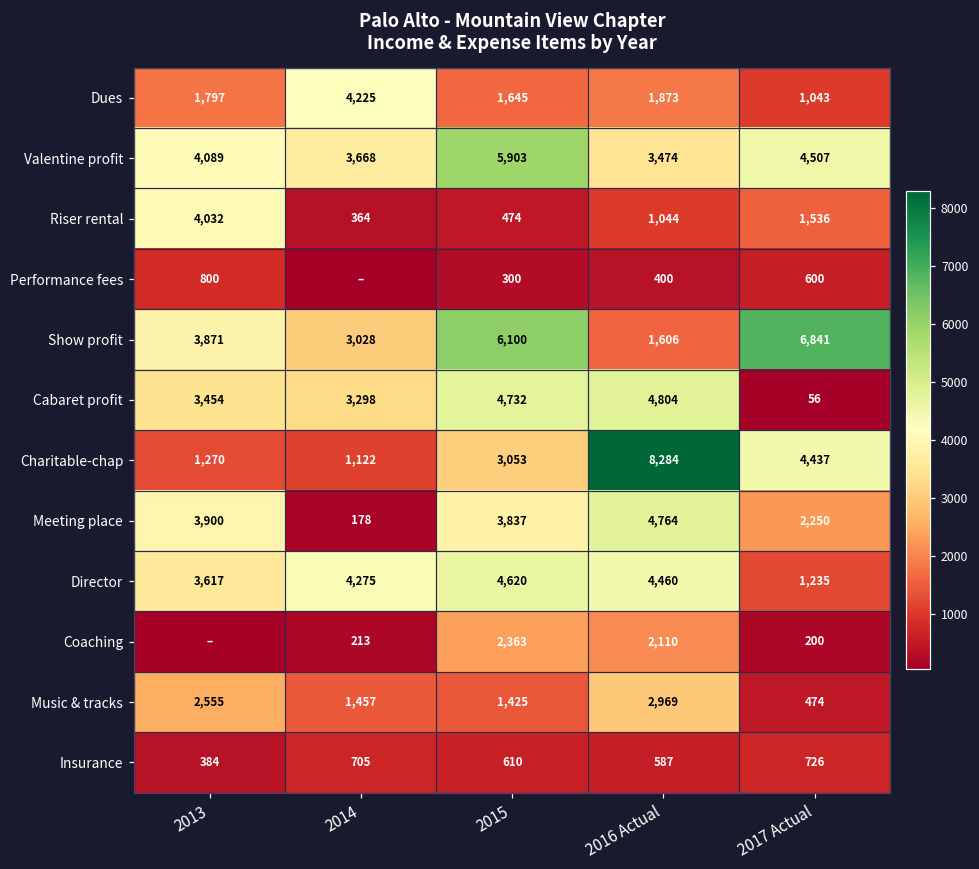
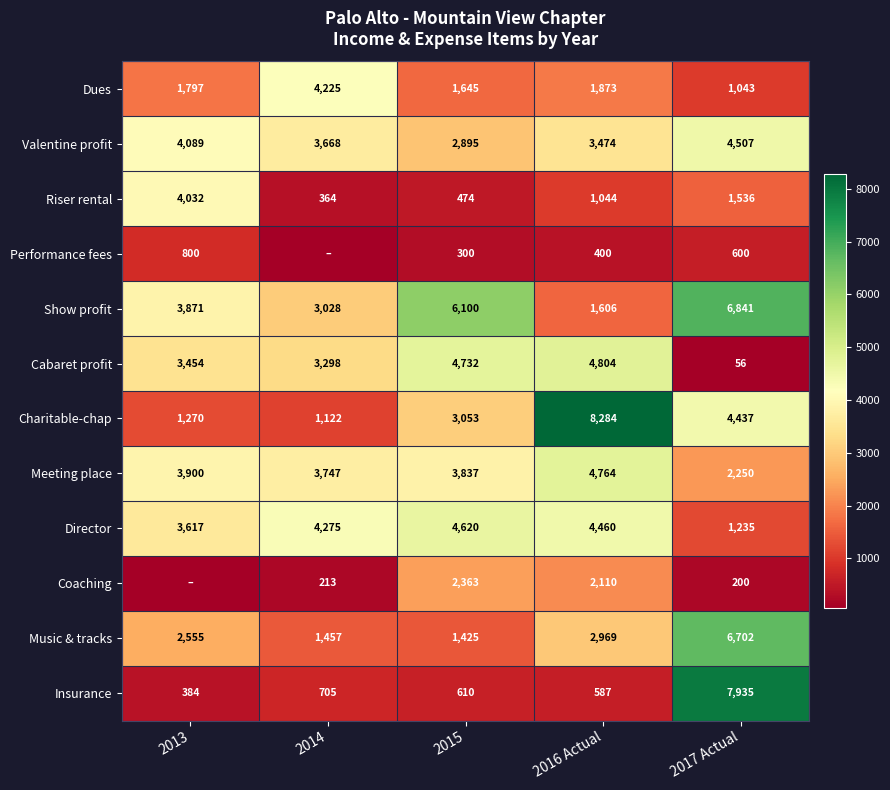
  {
    "Dues": {
      "2013": "1,797",
      "2014": "4,225",
      "2015": "1,645",
      "2016 Actual": "1,873",
      "2017 Actual": "1,043"
    },
    "Valentine profit": {
      "2013": "4,089",
      "2014": "3,668",
-     "2015": "5,903",
+     "2015": "2,895",
      "2016 Actual": "3,474",
      "2017 Actual": "4,507"
    },
    "Riser rental": {
      "2013": "4,032",
      "2014": "364",
      "2015": "474",
      "2016 Actual": "1,044",
      "2017 Actual": "1,536"
    },
    "Performance fees": {
      "2013": "800",
      "2015": "300",
      "2016 Actual": "400",
      "2017 Actual": "600"
    },
    "Show profit": {
      "2013": "3,871",
      "2014": "3,028",
      "2015": "6,100",
      "2016 Actual": "1,606",
      "2017 Actual": "6,841"
    },
    "Cabaret profit": {
      "2013": "3,454",
      "2014": "3,298",
      "2015": "4,732",
      "2016 Actual": "4,804",
      "2017 Actual": "56"
    },
    "Charitable-chap": {
      "2013": "1,270",
      "2014": "1,122",
      "2015": "3,053",
      "2016 Actual": "8,284",
      "2017 Actual": "4,437"
    },
    "Meeting place": {
      "2013": "3,900",
-     "2014": "178",
+     "2014": "3,747",
      "2015": "3,837",
      "2016 Actual": "4,764",
      "2017 Actual": "2,250"
    },
    "Director": {
      "2013": "3,617",
      "2014": "4,275",
      "2015": "4,620",
      "2016 Actual": "4,460",
      "2017 Actual": "1,235"
    },
    "Coaching": {
      "2014": "213",
      "2015": "2,363",
      "2016 Actual": "2,110",
      "2017 Actual": "200"
    },
    "Music & tracks": {
      "2013": "2,555",
      "2014": "1,457",
      "2015": "1,425",
      "2016 Actual": "2,969",
-     "2017 Actual": "474"
+     "2017 Actual": "6,702"
    },
    "Insurance": {
      "2013": "384",
      "2014": "705",
      "2015": "610",
      "2016 Actual": "587",
-     "2017 Actual": "726"
+     "2017 Actual": "7,935"
    }
  }
